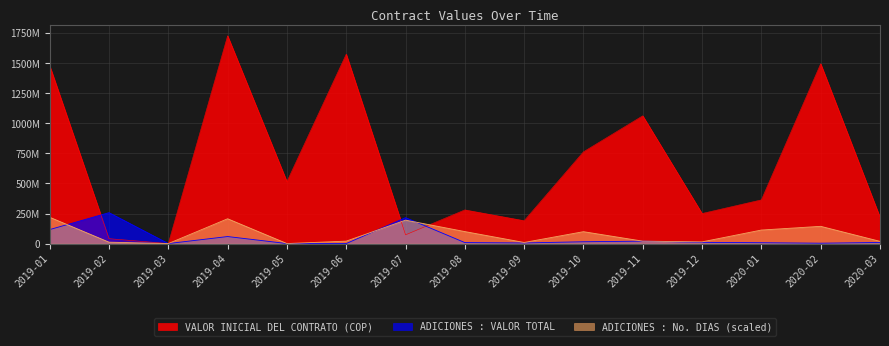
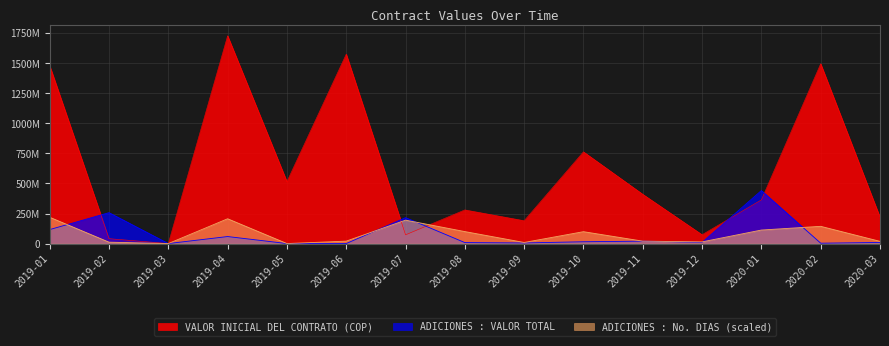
  {
    "VALOR INICIAL DEL CONTRATO (COP)": {
      "2019-01": 1480000000,
      "2019-02": 40000000,
      "2019-04": 1730000000,
      "2019-05": 520000000,
      "2019-06": 1580000000,
      "2019-07": 70000000,
      "2019-08": 280000000,
      "2019-09": 190000000,
      "2019-10": 760000000,
-     "2019-11": 1060000000,
-     "2019-12": 250000000,
+     "2019-11": 410000000,
+     "2019-12": 70000000,
      "2020-01": 360000000,
      "2020-02": 1500000000,
      "2020-03": 220000000
    },
    "ADICIONES : VALOR TOTAL": {
      "2019-01": 120000000,
      "2019-02": 260000000,
      "2019-04": 60000000,
      "2019-08": 10000000,
      "2019-10": 20000000,
-     "2020-01": 10000000,
+     "2020-01": 440000000,
      "2020-02": 0
    },
    "ADICIONES : No. DIAS (scaled)": {
      "2019-01": 220000000,
      "2019-02": 10000000,
      "2019-04": 210000000,
      "2019-08": 100000000,
      "2019-10": 100000000,
      "2020-01": 110000000,
      "2020-02": 140000000
    }
  }
